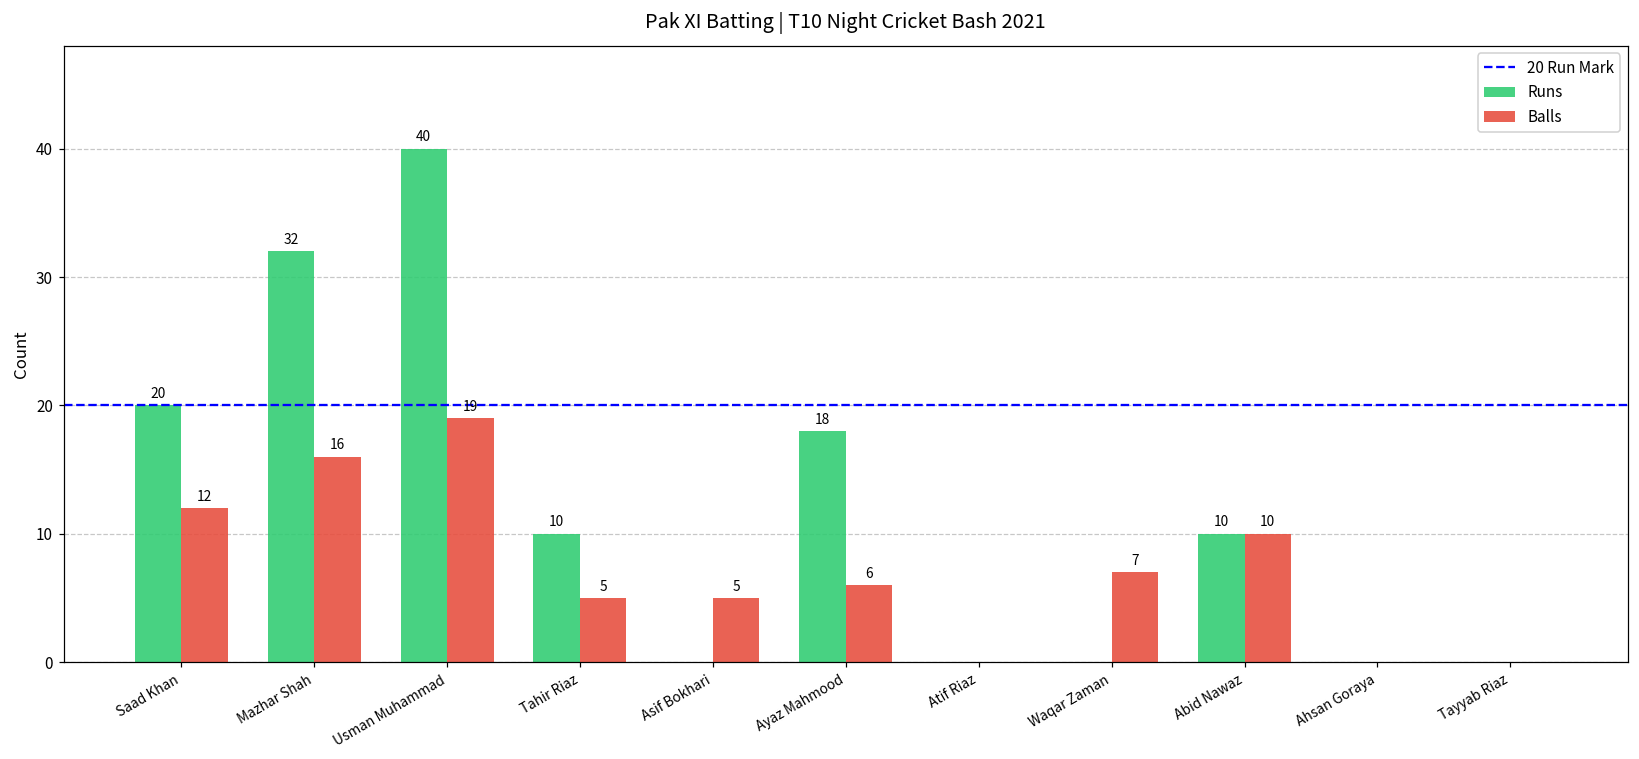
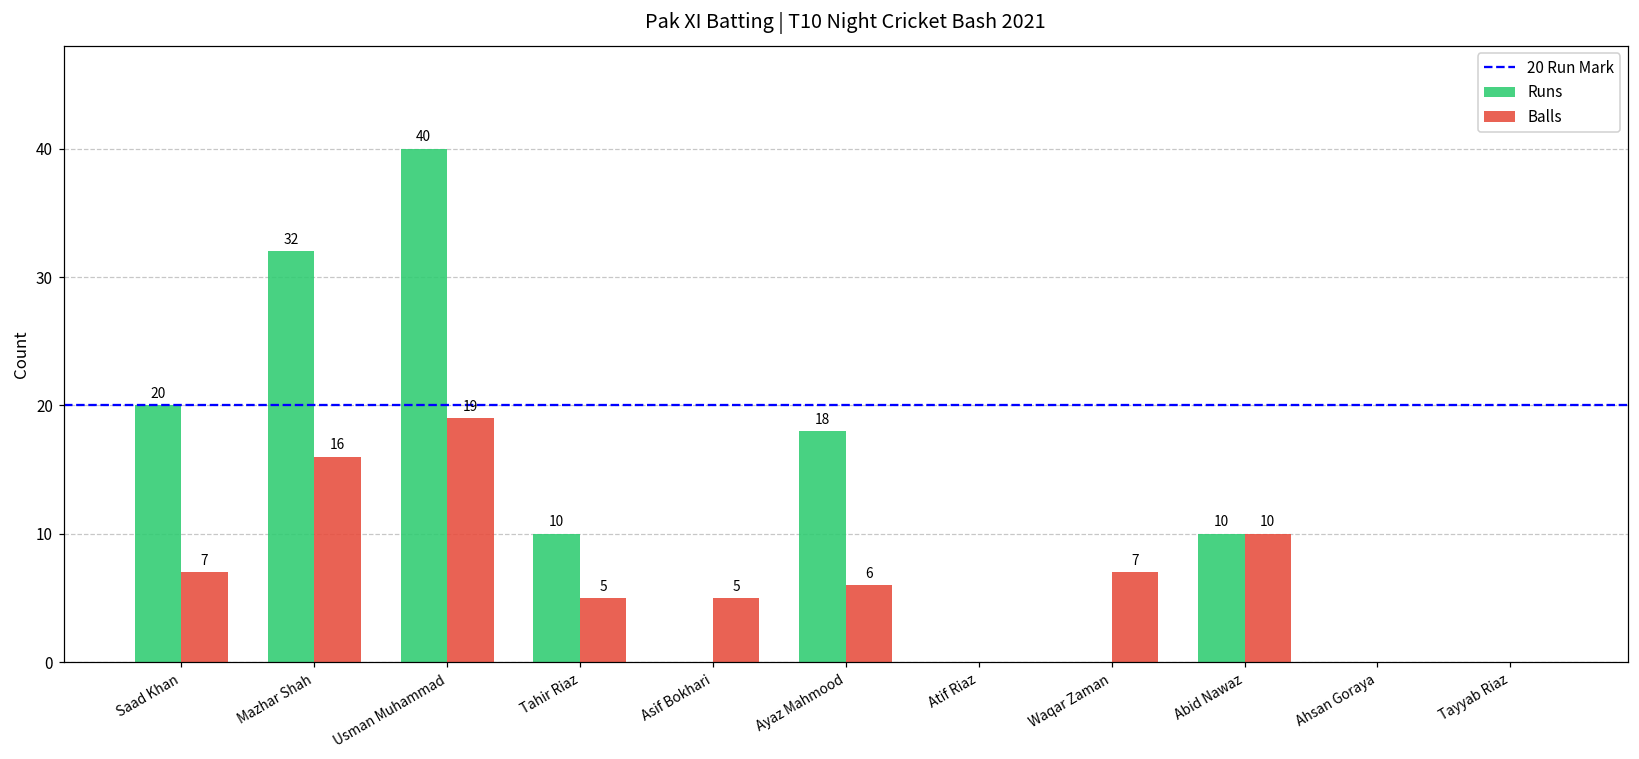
  {
    "Runs": {
      "Saad Khan": 20,
      "Mazhar Shah": 32,
      "Usman Muhammad": 40,
      "Tahir Riaz": 10,
      "Ayaz Mahmood": 18,
      "Abid Nawaz": 10
    },
    "Balls": {
-     "Saad Khan": 12,
+     "Saad Khan": 7,
      "Mazhar Shah": 16,
      "Usman Muhammad": 19,
      "Tahir Riaz": 5,
      "Asif Bokhari": 5,
      "Ayaz Mahmood": 6,
      "Waqar Zaman": 7,
      "Abid Nawaz": 10
    }
  }
